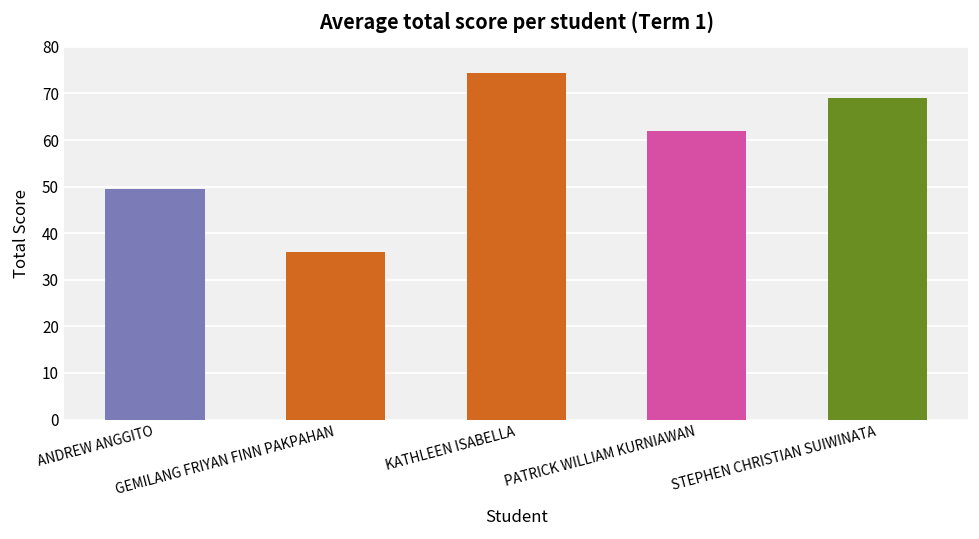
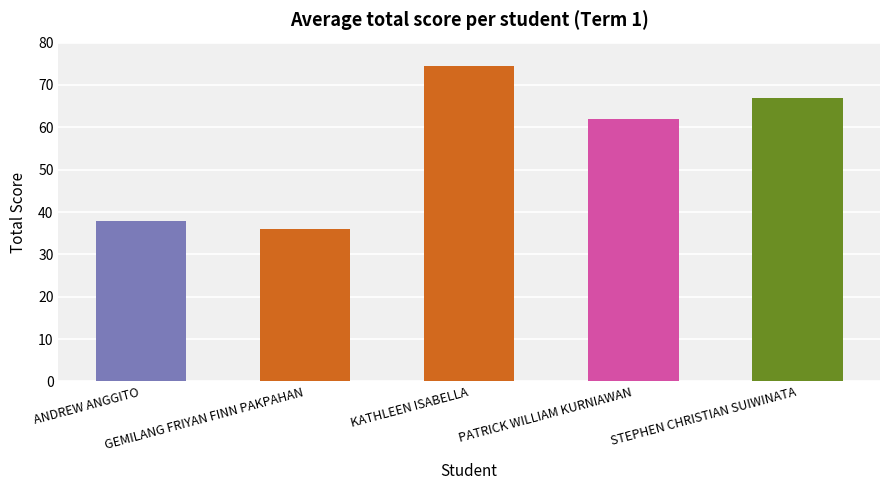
  {
-   "ANDREW ANGGITO": 50,
+   "ANDREW ANGGITO": 38,
    "GEMILANG FRIYAN FINN PAKPAHAN": 36,
    "KATHLEEN ISABELLA": 75,
    "PATRICK WILLIAM KURNIAWAN": 62,
-   "STEPHEN CHRISTIAN SUIWINATA": 69
+   "STEPHEN CHRISTIAN SUIWINATA": 67
  }
